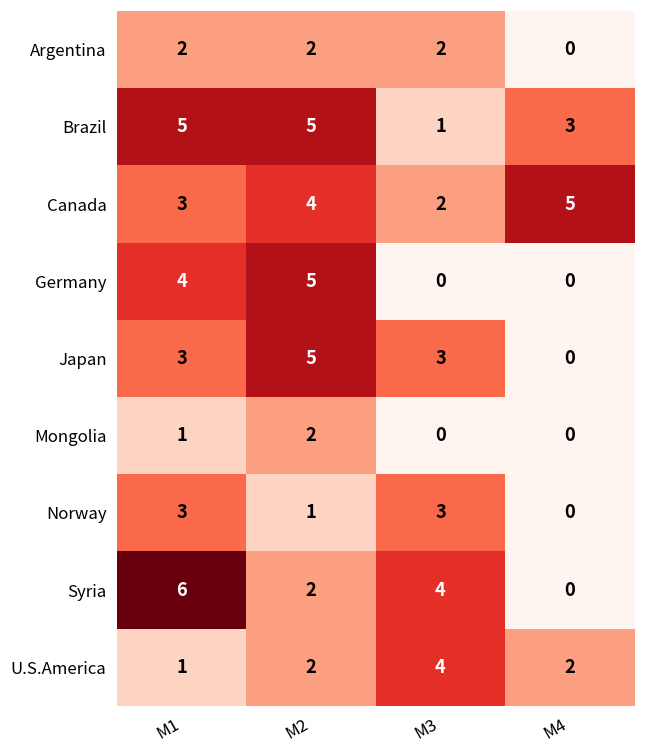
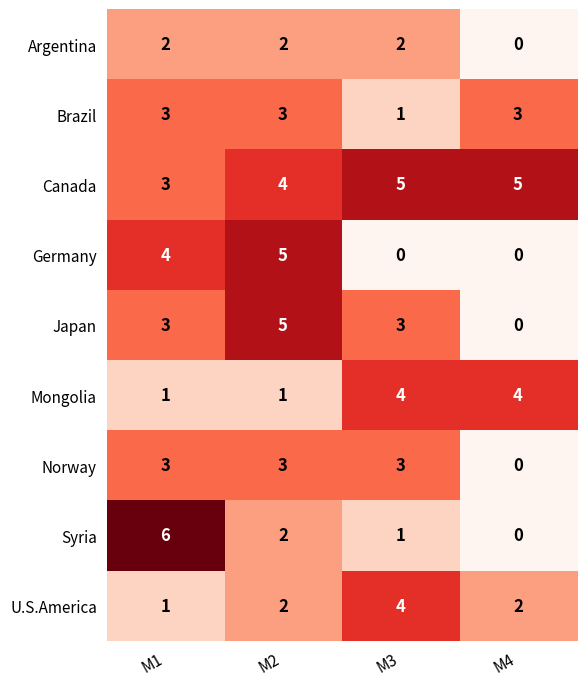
  {
    "Argentina": {
      "M1": 2,
      "M2": 2,
      "M3": 2,
      "M4": 0
    },
    "Brazil": {
-     "M1": 5,
-     "M2": 5,
+     "M1": 3,
+     "M2": 3,
      "M3": 1,
      "M4": 3
    },
    "Canada": {
      "M1": 3,
      "M2": 4,
-     "M3": 2,
+     "M3": 5,
      "M4": 5
    },
    "Germany": {
      "M1": 4,
      "M2": 5,
      "M3": 0,
      "M4": 0
    },
    "Japan": {
      "M1": 3,
      "M2": 5,
      "M3": 3,
      "M4": 0
    },
    "Mongolia": {
      "M1": 1,
-     "M2": 2,
-     "M3": 0,
-     "M4": 0
+     "M2": 1,
+     "M3": 4,
+     "M4": 4
    },
    "Norway": {
      "M1": 3,
-     "M2": 1,
+     "M2": 3,
      "M3": 3,
      "M4": 0
    },
    "Syria": {
      "M1": 6,
      "M2": 2,
-     "M3": 4,
+     "M3": 1,
      "M4": 0
    },
    "U.S.America": {
      "M1": 1,
      "M2": 2,
      "M3": 4,
      "M4": 2
    }
  }
